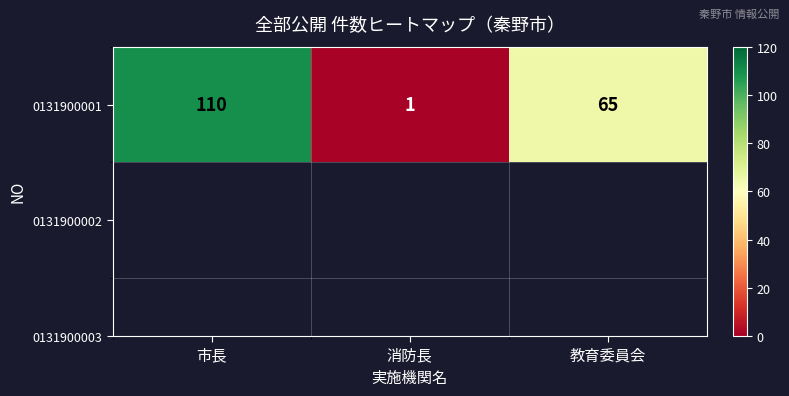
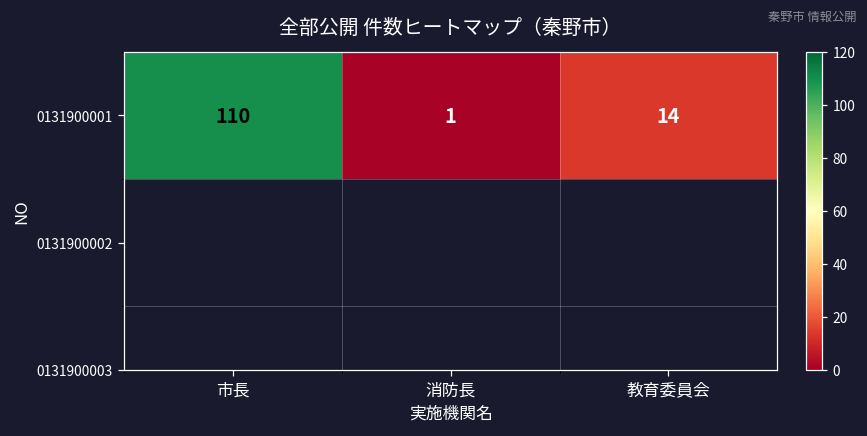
  {
    "0131900001": {
      "市長": 110,
      "消防長": 1,
-     "教育委員会": 65
+     "教育委員会": 14
    }
  }
